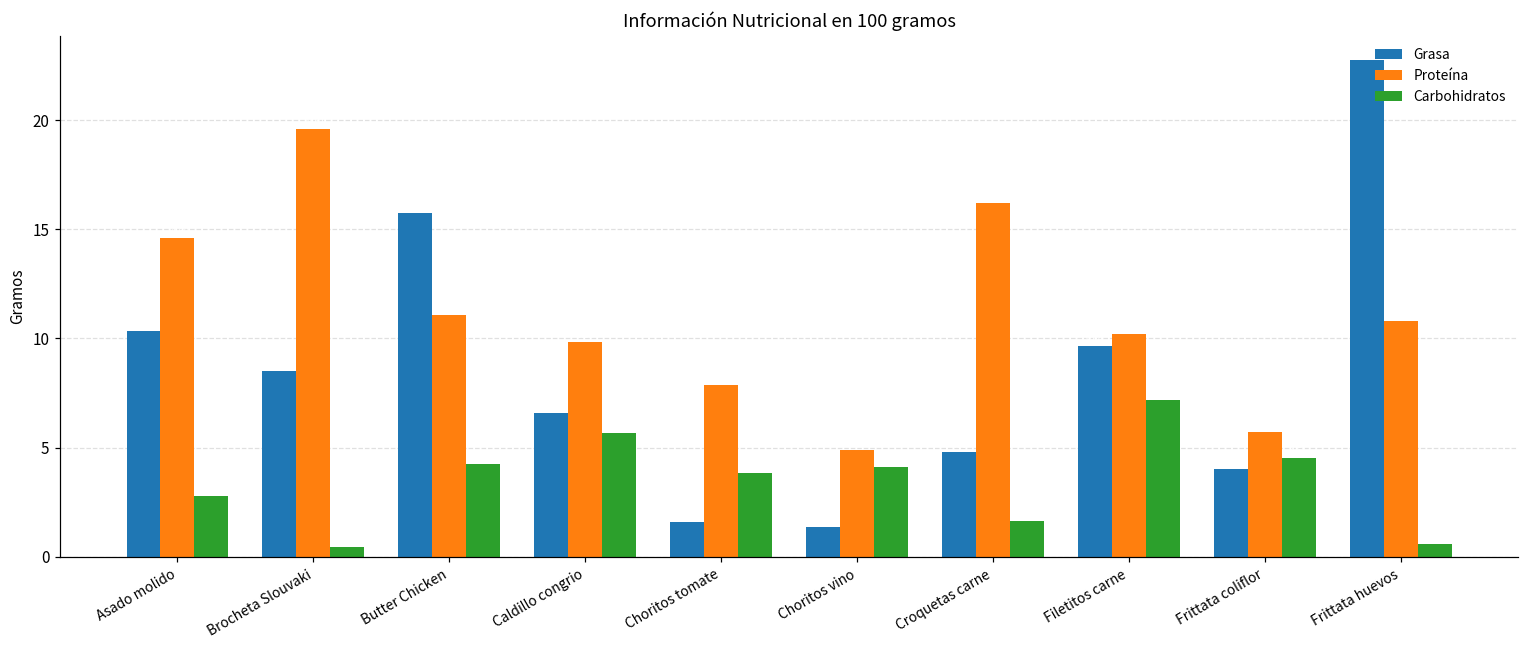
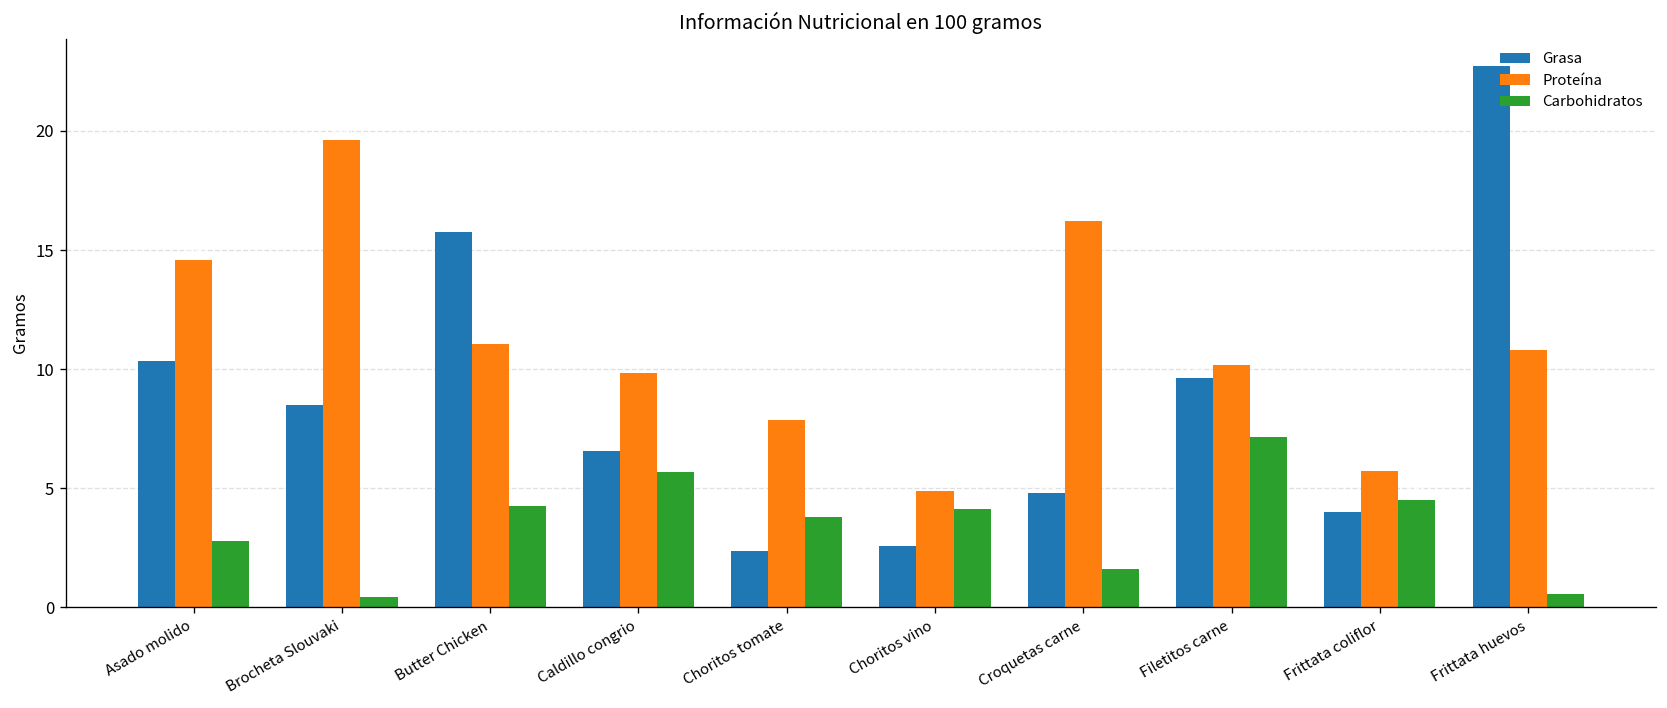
  {
    "Grasa": {
      "Asado molido": 10.4,
      "Brocheta Slouvaki": 8.5,
      "Butter Chicken": 15.7,
      "Caldillo congrio": 6.6,
-     "Choritos tomate": 1.6,
-     "Choritos vino": 1.4,
+     "Choritos tomate": 2.4,
+     "Choritos vino": 2.6,
      "Croquetas carne": 4.8,
      "Filetitos carne": 9.6,
      "Frittata coliflor": 4.0,
      "Frittata huevos": 22.7
    },
    "Proteína": {
      "Asado molido": 14.6,
      "Brocheta Slouvaki": 19.6,
      "Butter Chicken": 11.1,
      "Caldillo congrio": 9.9,
      "Choritos tomate": 7.9,
      "Choritos vino": 4.9,
      "Croquetas carne": 16.2,
      "Filetitos carne": 10.2,
      "Frittata coliflor": 5.7,
      "Frittata huevos": 10.8
    },
    "Carbohidratos": {
      "Asado molido": 2.8,
      "Brocheta Slouvaki": 0.5,
      "Butter Chicken": 4.3,
      "Caldillo congrio": 5.7,
      "Choritos tomate": 3.8,
      "Choritos vino": 4.1,
      "Croquetas carne": 1.6,
      "Filetitos carne": 7.2,
      "Frittata coliflor": 4.5,
      "Frittata huevos": 0.6
    }
  }
